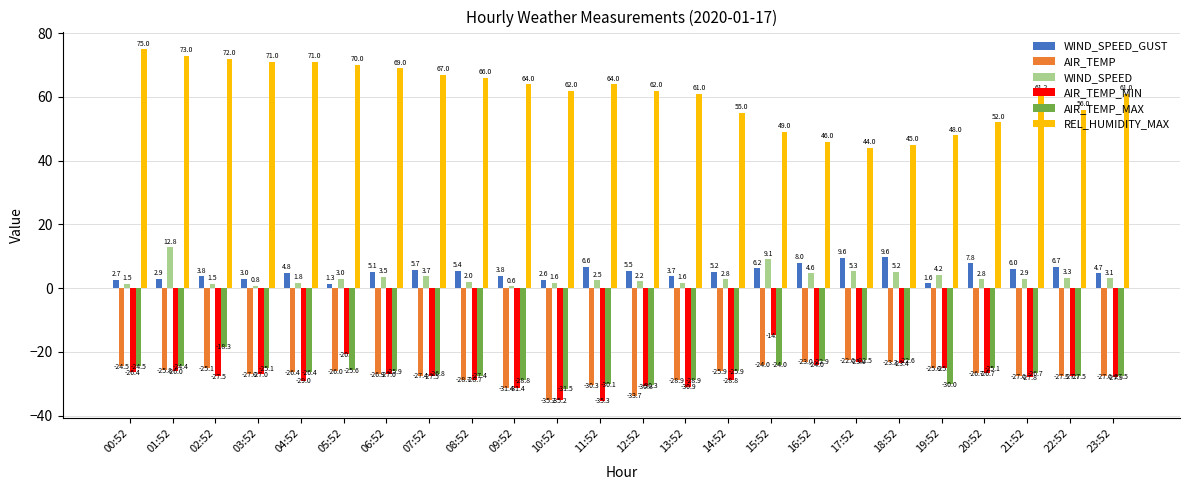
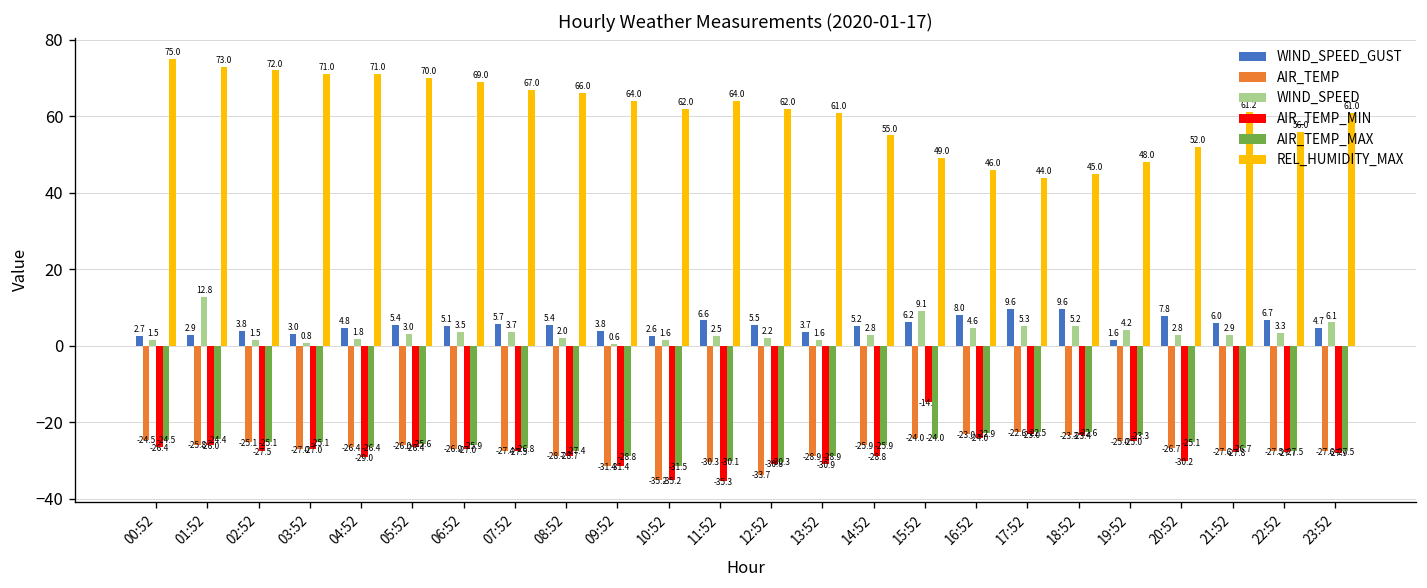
  {
    "WIND_SPEED_GUST": {
      "00:52": 2.7,
      "01:52": 2.9,
      "02:52": 3.8,
      "03:52": 3.0,
      "04:52": 4.8,
-     "05:52": 1.3,
+     "05:52": 5.4,
      "06:52": 5.1,
      "07:52": 5.7,
      "08:52": 5.4,
      "09:52": 3.8,
      "10:52": 2.6,
      "11:52": 6.6,
      "12:52": 5.5,
      "13:52": 3.7,
      "14:52": 5.2,
      "15:52": 6.2,
      "16:52": 8.0,
      "17:52": 9.6,
      "18:52": 9.6,
      "19:52": 1.6,
      "20:52": 7.8,
      "21:52": 6.0,
      "22:52": 6.7,
      "23:52": 4.7
    },
    "AIR_TEMP": {
      "00:52": -24.5,
      "02:52": -25.1,
      "04:52": -26.4,
      "05:52": -26.0,
      "11:52": -30.3,
      "12:52": -33.7,
      "13:52": -28.9,
      "14:52": -25.9,
      "15:52": -24.0
    },
    "WIND_SPEED": {
      "00:52": 1.5,
      "01:52": 12.8,
      "02:52": 1.5,
      "03:52": 0.8,
      "04:52": 1.8,
      "05:52": 3.0,
      "06:52": 3.5,
      "07:52": 3.7,
      "08:52": 2.0,
      "09:52": 0.6,
      "10:52": 1.6,
      "11:52": 2.5,
      "12:52": 2.2,
      "13:52": 1.6,
      "14:52": 2.8,
      "15:52": 9.1,
      "16:52": 4.6,
      "17:52": 5.3,
      "18:52": 5.2,
      "19:52": 4.2,
      "20:52": 2.8,
      "21:52": 2.9,
      "22:52": 3.3,
-     "23:52": 3.1
+     "23:52": 6.1
    },
    "AIR_TEMP_MIN": {
      "02:52": -27.5,
      "04:52": -29.0,
-     "05:52": -20.6,
+     "05:52": -26.4,
      "11:52": -35.3,
      "13:52": -30.9,
      "14:52": -28.8,
      "15:52": -14.8,
-     "20:52": -26.7
+     "20:52": -30.2
    },
    "AIR_TEMP_MAX": {
-     "02:52": -18.3,
+     "02:52": -25.1,
      "04:52": -26.4,
      "05:52": -25.6,
      "09:52": -28.8,
      "10:52": -31.5,
      "11:52": -30.1,
      "13:52": -28.9,
      "14:52": -25.9,
      "15:52": -24.0,
-     "19:52": -30.0
+     "19:52": -23.3
    },
    "REL_HUMIDITY_MAX": {
      "00:52": 75.0,
      "01:52": 73.0,
      "02:52": 72.0,
      "03:52": 71.0,
      "04:52": 71.0,
      "05:52": 70.0,
      "06:52": 69.0,
      "07:52": 67.0,
      "08:52": 66.0,
      "09:52": 64.0,
      "10:52": 62.0,
      "11:52": 64.0,
      "12:52": 62.0,
      "13:52": 61.0,
      "14:52": 55.0,
      "15:52": 49.0,
      "16:52": 46.0,
      "17:52": 44.0,
      "18:52": 45.0,
      "19:52": 48.0,
      "20:52": 52.0,
      "21:52": 61.2,
      "22:52": 56.0,
      "23:52": 61.0
    }
  }
